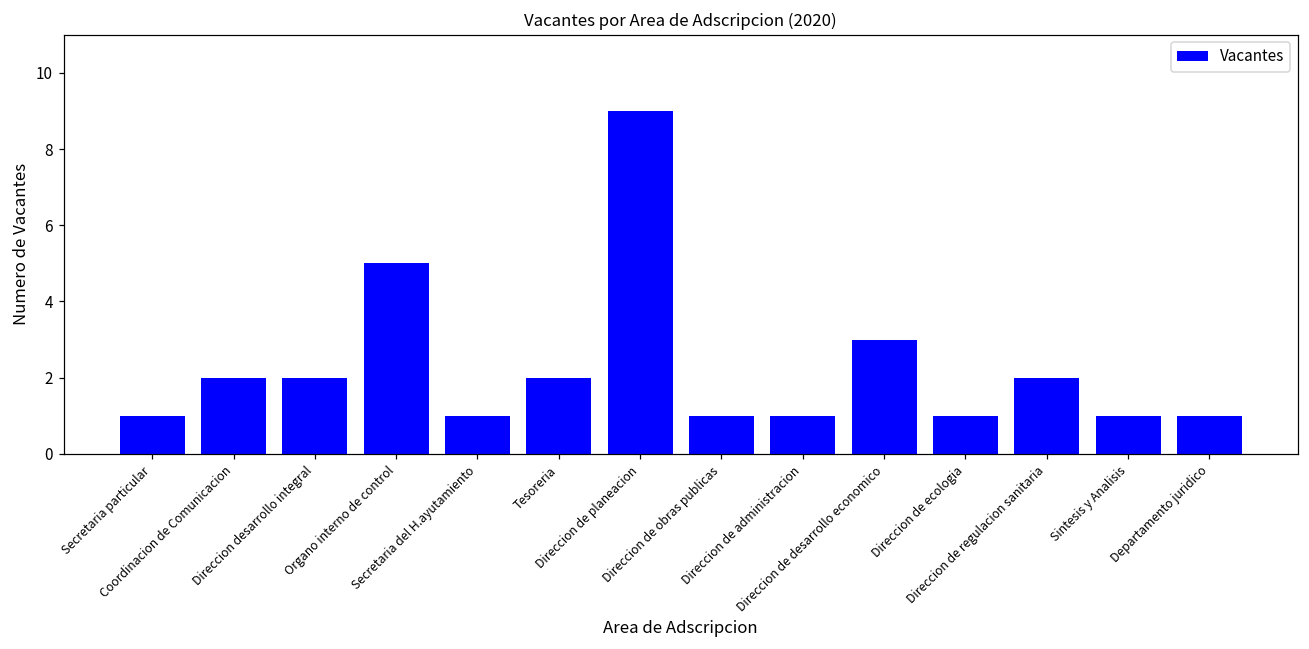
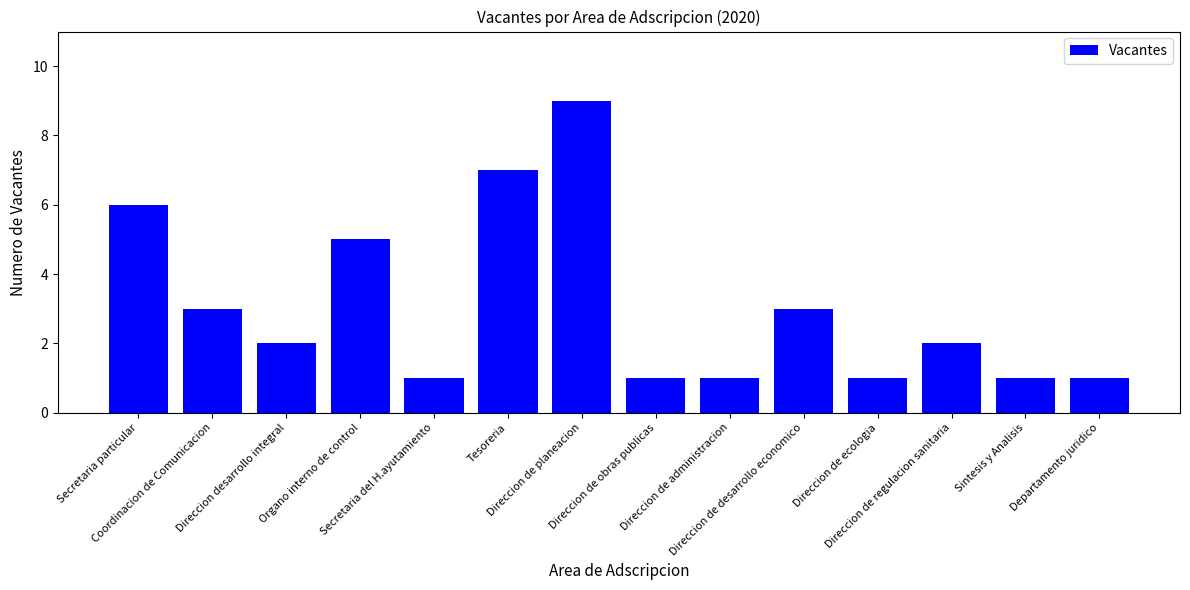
  {
-   "Secretaria particular": 1,
-   "Coordinacion de Comunicacion": 2,
+   "Secretaria particular": 6,
+   "Coordinacion de Comunicacion": 3,
    "Direccion desarrollo integral": 2,
    "Organo interno de control": 5,
    "Secretaria del H.ayutamiento": 1,
-   "Tesoreria": 2,
+   "Tesoreria": 7,
    "Direccion de planeacion": 9,
    "Direccion de obras publicas": 1,
    "Direccion de administracion": 1,
    "Direccion de desarrollo economico": 3,
    "Direccion de ecologia": 1,
    "Direccion de regulacion sanitaria": 2,
    "Sintesis y Analisis": 1,
    "Departamento juridico": 1
  }
